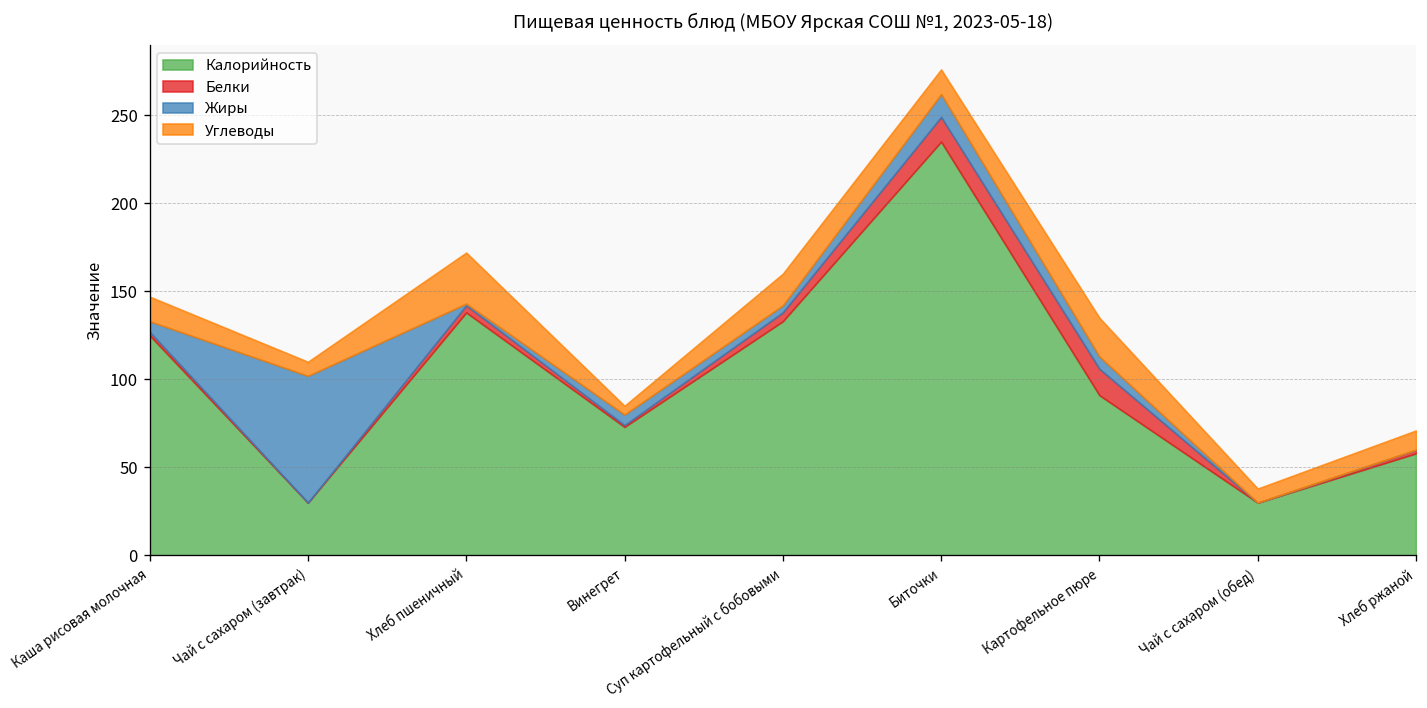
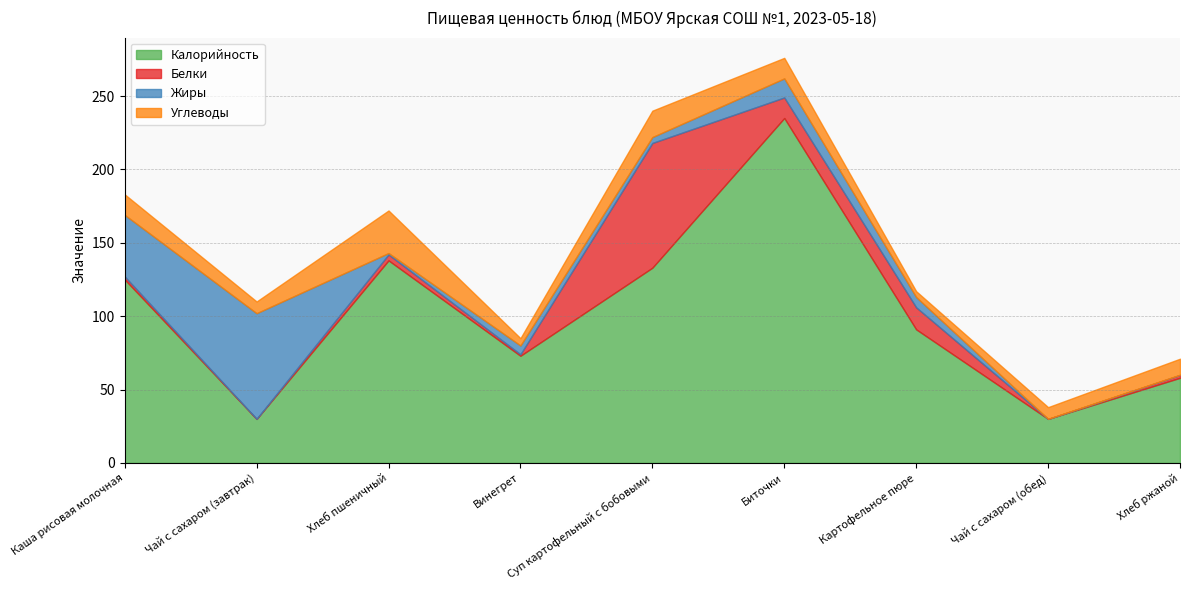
  {
    "Калорийность": {
      "Каша рисовая молочная": 125,
      "Хлеб пшеничный": 138,
      "Суп картофельный с бобовыми": 133,
      "Биточки": 235,
      "Картофельное пюре": 91,
      "Хлеб ржаной": 58
    },
    "Белки": {
      "Каша рисовая молочная": 2,
-     "Суп картофельный с бобовыми": 5,
+     "Суп картофельный с бобовыми": 85,
      "Биточки": 14,
      "Картофельное пюре": 15
    },
    "Жиры": {
-     "Каша рисовая молочная": 6,
+     "Каша рисовая молочная": 42,
      "Чай с сахаром (завтрак)": 72,
      "Винегрет": 6,
      "Суп картофельный с бобовыми": 4,
      "Биточки": 13,
      "Картофельное пюре": 7
    },
    "Углеводы": {
      "Каша рисовая молочная": 14,
      "Чай с сахаром (завтрак)": 8,
      "Хлеб пшеничный": 29,
      "Винегрет": 5,
      "Суп картофельный с бобовыми": 18,
      "Биточки": 14,
-     "Картофельное пюре": 22,
+     "Картофельное пюре": 4,
      "Чай с сахаром (обед)": 8,
      "Хлеб ржаной": 11
    }
  }
